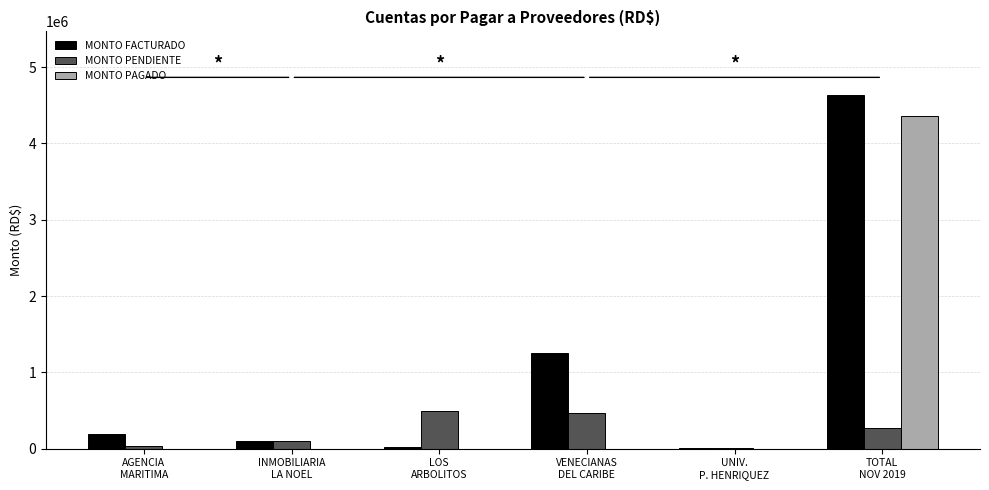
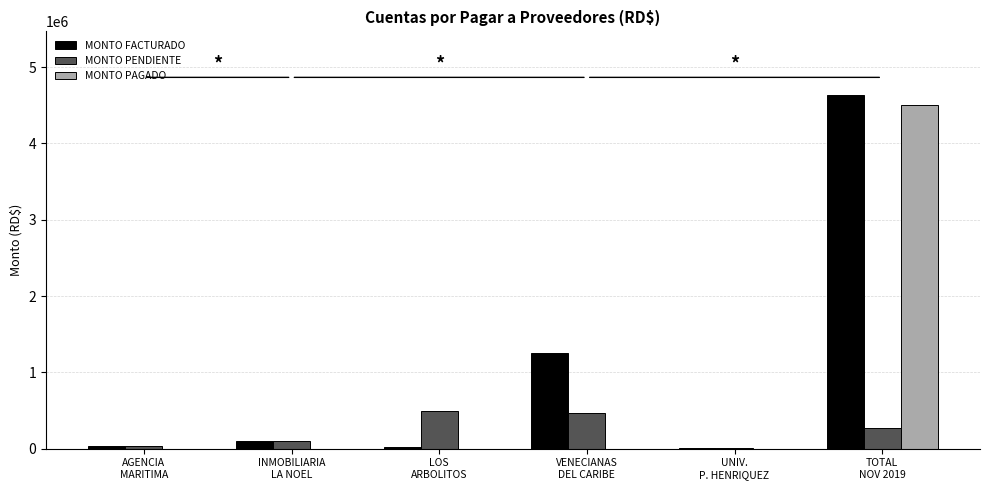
  {
    "MONTO FACTURADO": {
-     "AGENCIA MARITIMA": 200000,
+     "AGENCIA MARITIMA": 0,
      "INMOBILIARIA LA NOEL": 100000,
      "VENECIANAS DEL CARIBE": 1300000,
      "TOTAL NOV 2019": 4600000
    },
    "MONTO PENDIENTE": {
      "INMOBILIARIA LA NOEL": 100000,
      "LOS ARBOLITOS": 500000,
      "VENECIANAS DEL CARIBE": 500000,
      "TOTAL NOV 2019": 300000
    },
    "MONTO PAGADO": {
      "AGENCIA MARITIMA": 0,
      "INMOBILIARIA LA NOEL": 0,
      "LOS ARBOLITOS": 0,
      "VENECIANAS DEL CARIBE": 0,
      "UNIV. P. HENRIQUEZ": 0,
-     "TOTAL NOV 2019": 4400000
+     "TOTAL NOV 2019": 4500000
    }
  }
